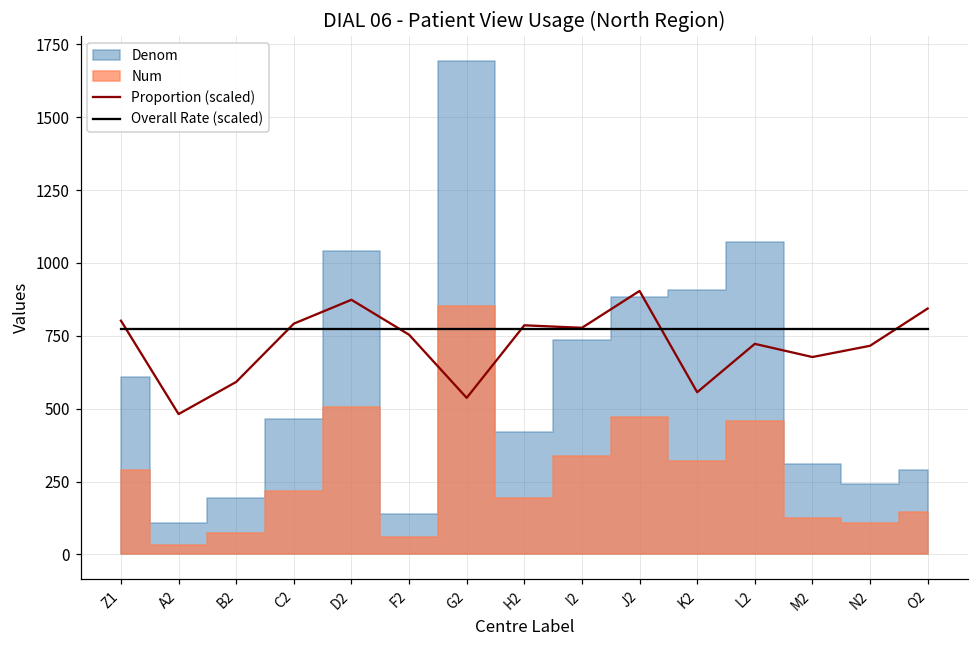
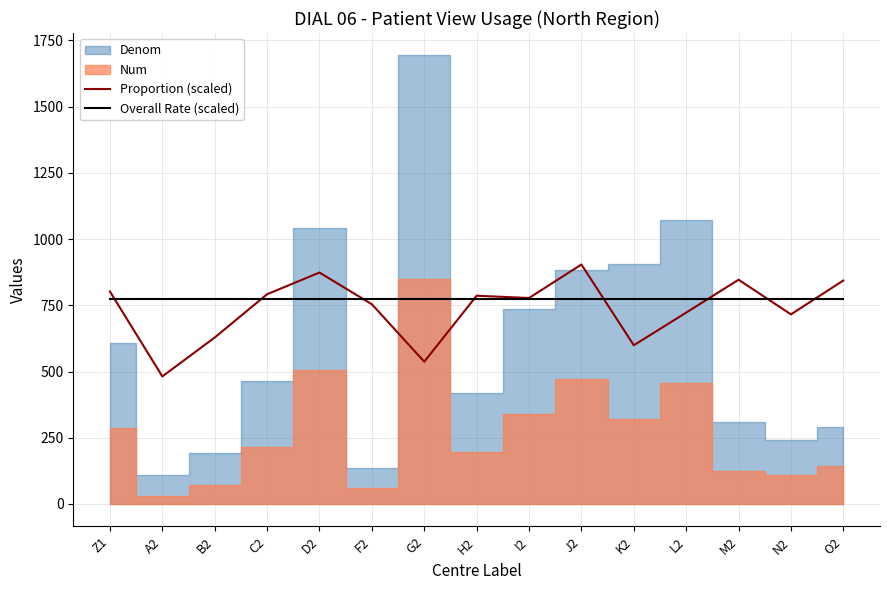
  {
    "Proportion (scaled)": {
      "Z1": 800,
      "A2": 480,
-     "B2": 590,
+     "B2": 630,
      "C2": 790,
      "D2": 870,
      "F2": 750,
      "G2": 540,
      "H2": 790,
      "J2": 900,
-     "K2": 560,
+     "K2": 600,
      "L2": 720,
-     "M2": 680,
+     "M2": 850,
      "N2": 720,
      "O2": 840
    },
    "Overall Rate (scaled)": {
      "Z1": 770,
      "A2": 770,
      "B2": 770,
      "C2": 770,
      "D2": 770,
      "F2": 770,
      "G2": 770,
      "H2": 770,
      "J2": 770,
      "K2": 770,
      "L2": 770,
      "M2": 770,
      "N2": 770,
      "O2": 770
    }
  }
